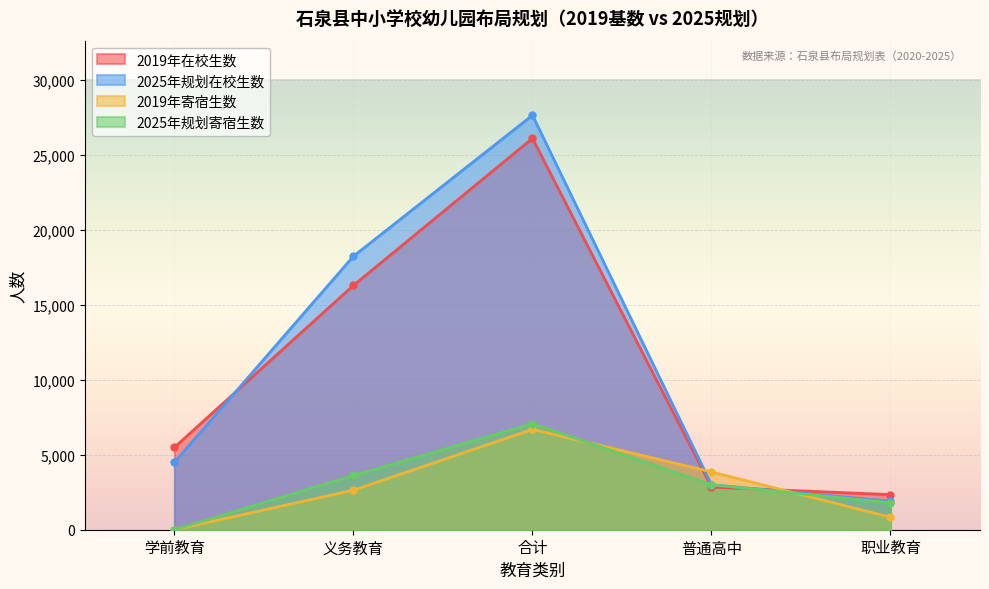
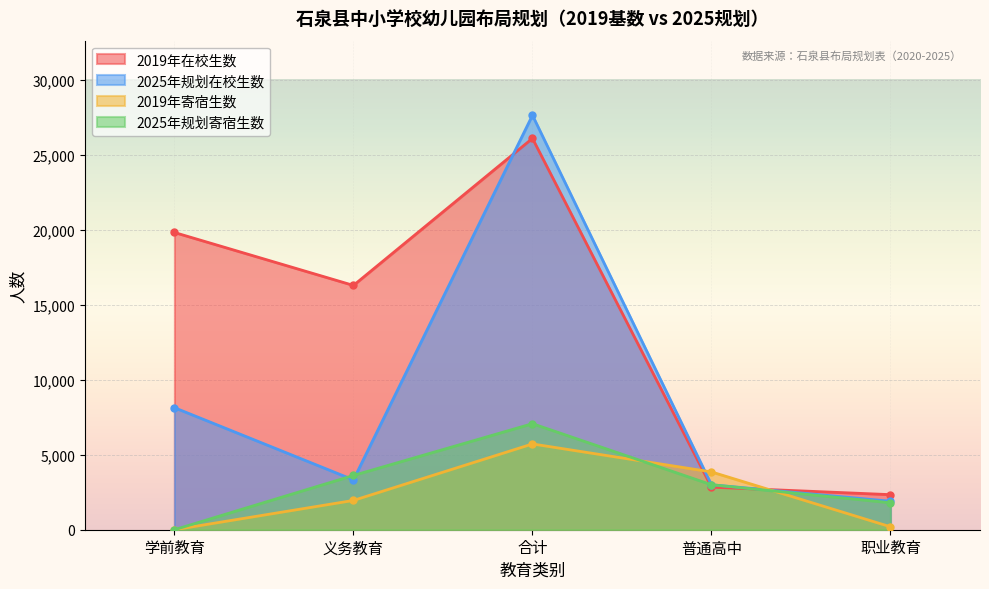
  {
    "2019年在校生数": {
-     "学前教育": "5,500",
+     "学前教育": "19,800",
      "义务教育": "16,300",
      "合计": "26,100",
      "职业教育": "2,300"
    },
    "2025年规划在校生数": {
-     "学前教育": "4,500",
-     "义务教育": "18,200",
+     "学前教育": "8,100",
+     "义务教育": "3,300",
      "合计": "27,600"
    },
    "2019年寄宿生数": {
-     "义务教育": "2,600",
-     "合计": "6,700",
+     "义务教育": "2,000",
+     "合计": "5,700",
      "普通高中": "3,900",
-     "职业教育": "800"
+     "职业教育": "200"
    },
    "2025年规划寄宿生数": {
      "义务教育": "3,600",
      "合计": "7,100"
    }
  }
